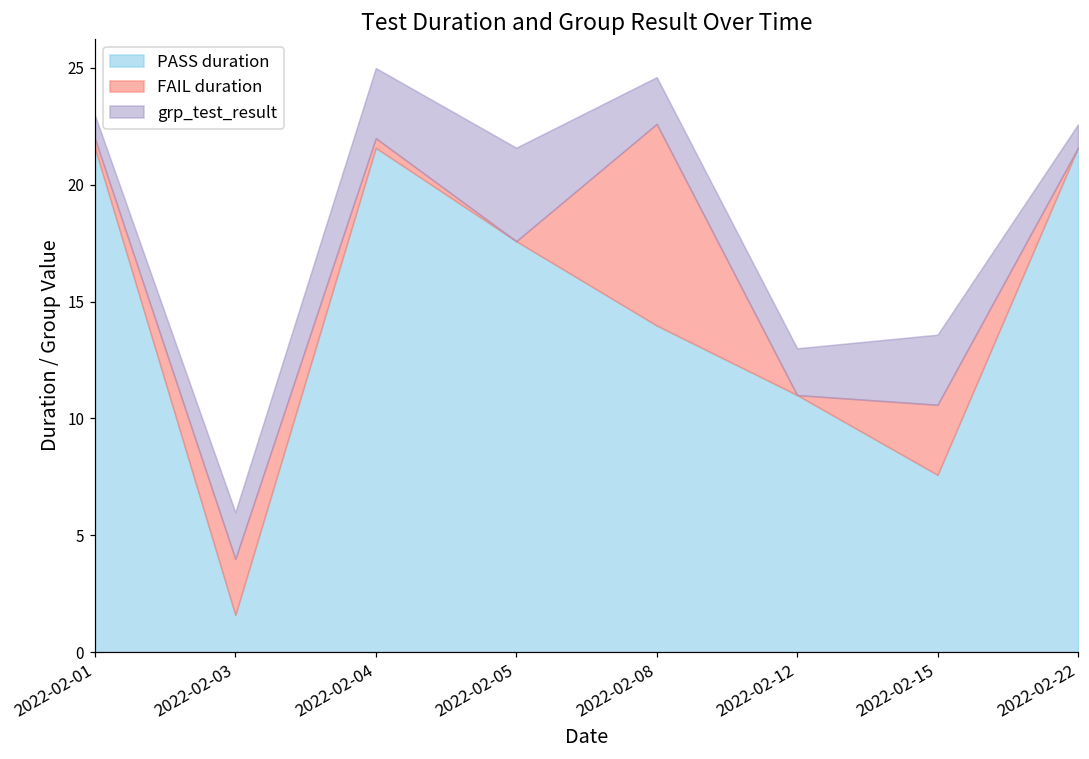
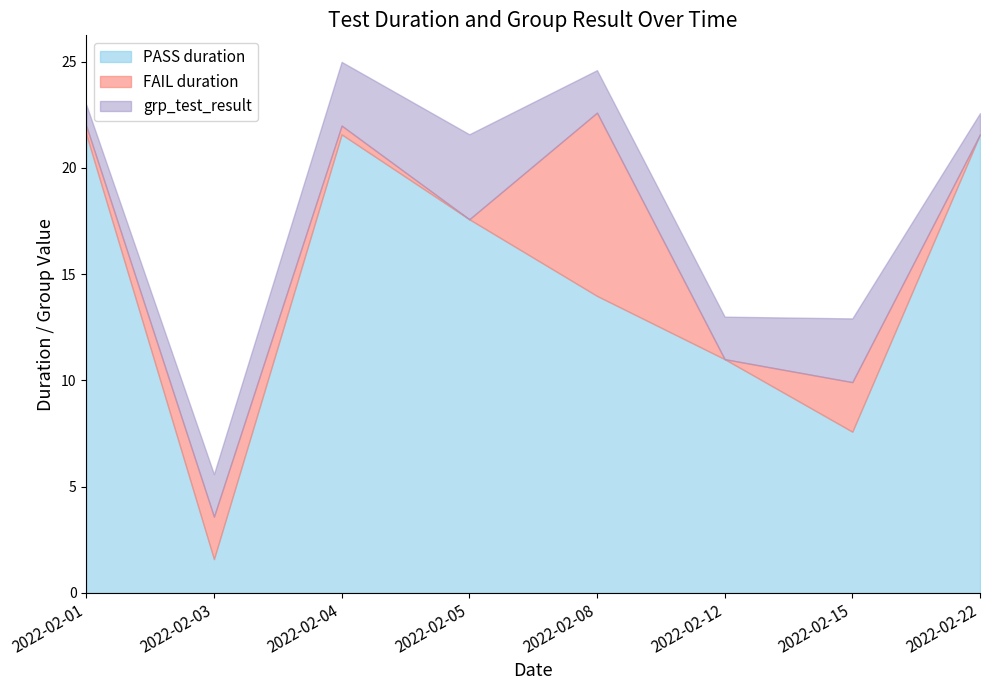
  {
    "FAIL duration": {
      "2022-02-01": 0.4,
-     "2022-02-03": 2.4,
+     "2022-02-03": 2.0,
      "2022-02-04": 0.4,
      "2022-02-08": 8.6,
-     "2022-02-15": 3.0
+     "2022-02-15": 2.3
    }
  }
